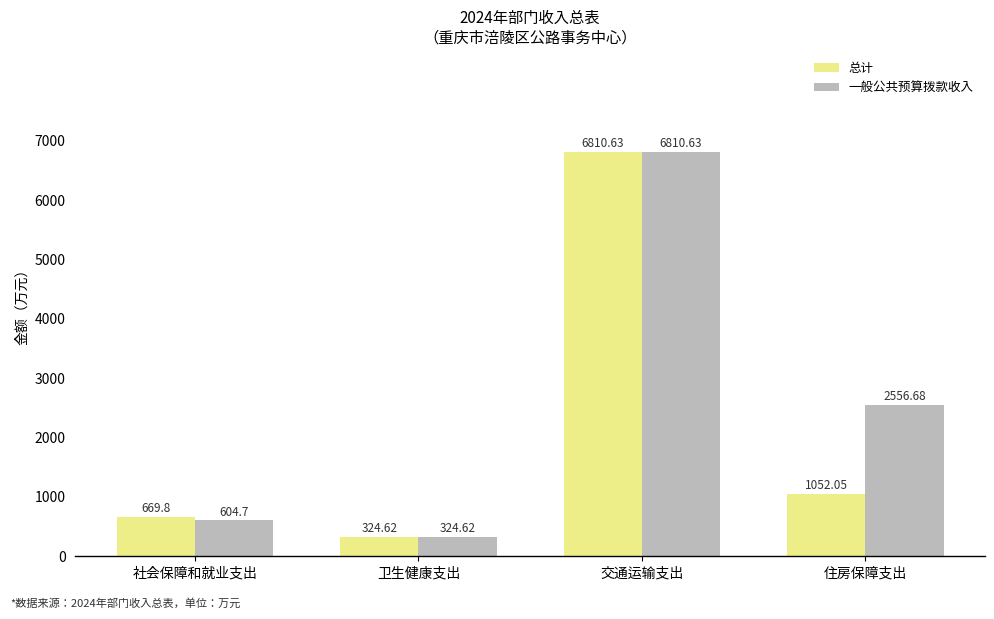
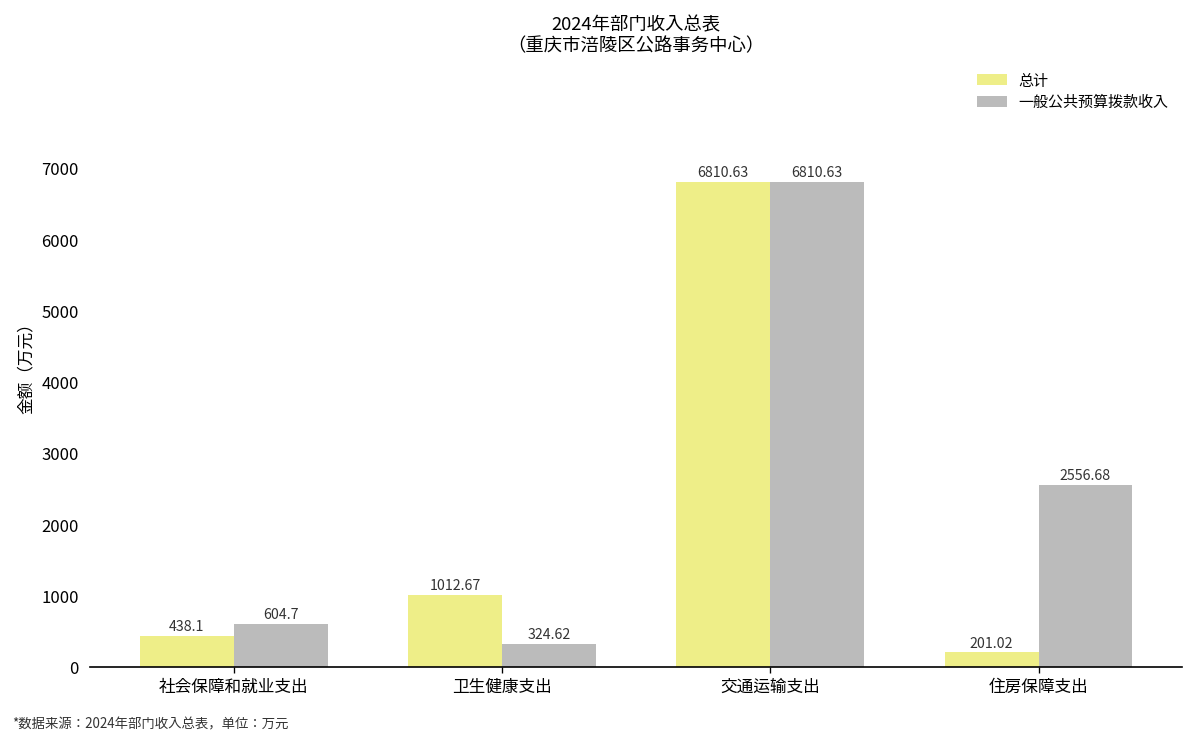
  {
    "总计": {
-     "社会保障和就业支出": 669.8,
-     "卫生健康支出": 324.62,
+     "社会保障和就业支出": 438.1,
+     "卫生健康支出": 1012.67,
      "交通运输支出": 6810.63,
-     "住房保障支出": 1052.05
+     "住房保障支出": 201.02
    },
    "一般公共预算拨款收入": {
      "社会保障和就业支出": 604.7,
      "卫生健康支出": 324.62,
      "交通运输支出": 6810.63,
      "住房保障支出": 2556.68
    }
  }
